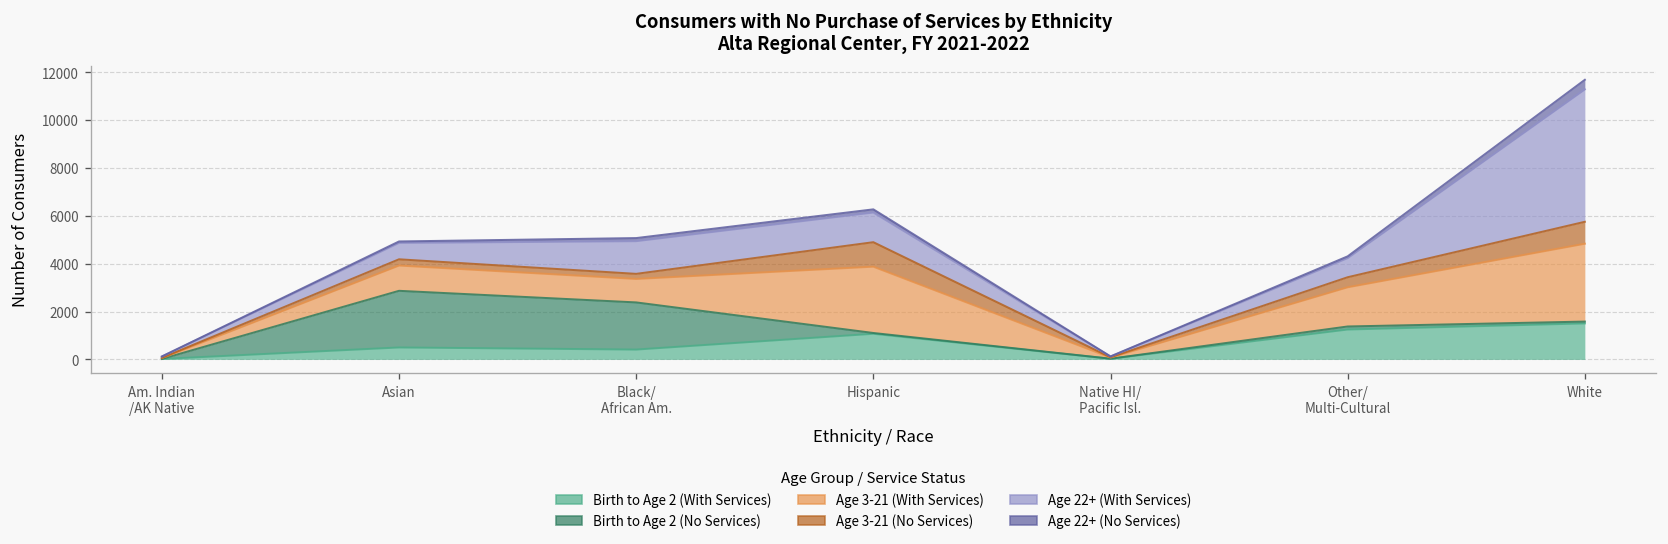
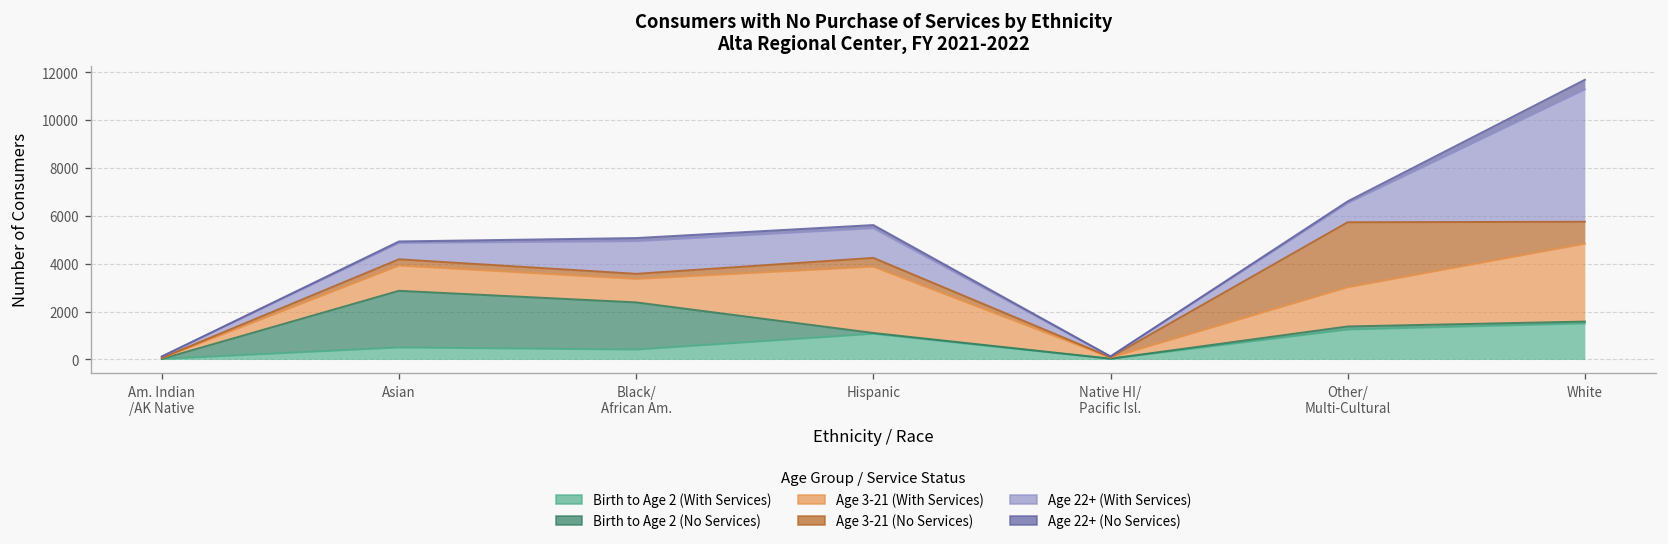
  {
    "Birth to Age 2 (With Services)": {
      "Asian": 500,
      "Black/ African Am.": 400
    },
    "Birth to Age 2 (No Services)": {
      "Asian": 2400,
      "Black/ African Am.": 2000
    },
    "Age 3-21 (With Services)": {
      "Asian": 1100,
      "Black/ African Am.": 1000,
      "Hispanic": 2800,
      "Other/ Multi-Cultural": 1600,
      "White": 3300
    },
    "Age 3-21 (No Services)": {
      "Asian": 300,
      "Black/ African Am.": 200,
-     "Hispanic": 1000,
-     "Other/ Multi-Cultural": 400,
+     "Hispanic": 400,
+     "Other/ Multi-Cultural": 2700,
      "White": 900
    },
    "Age 22+ (With Services)": {
      "Black/ African Am.": 1400,
      "Hispanic": 1200,
      "White": 5500
    },
    "Age 22+ (No Services)": {
      "Black/ African Am.": 100,
      "Hispanic": 100,
      "White": 400
    }
  }
